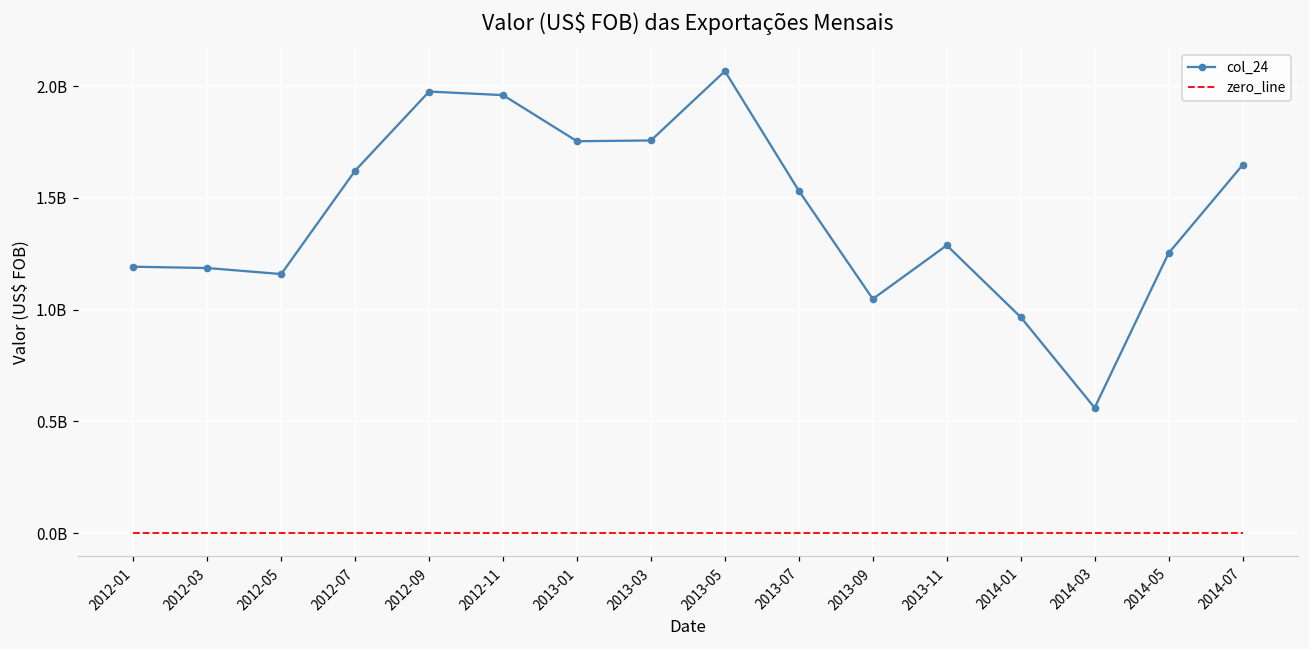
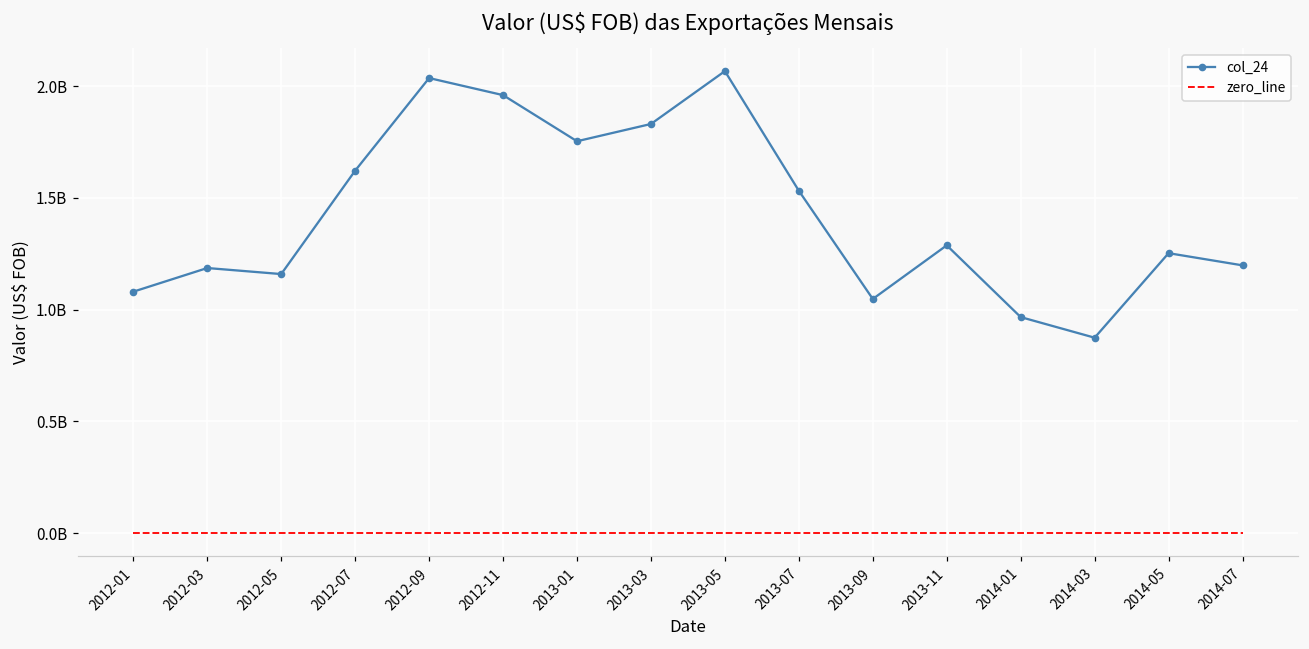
  {
    "col_24": {
-     "2012-01": 1190000000,
+     "2012-01": 1080000000,
      "2012-03": 1190000000,
      "2012-05": 1160000000,
      "2012-07": 1620000000,
-     "2012-09": 1980000000,
+     "2012-09": 2040000000,
      "2012-11": 1960000000,
      "2013-01": 1750000000,
-     "2013-03": 1760000000,
+     "2013-03": 1830000000,
      "2013-05": 2070000000,
      "2013-07": 1530000000,
      "2013-09": 1050000000,
      "2013-11": 1290000000,
      "2014-01": 970000000,
-     "2014-03": 560000000,
+     "2014-03": 870000000,
      "2014-05": 1250000000,
-     "2014-07": 1650000000
+     "2014-07": 1200000000
    },
    "zero_line": {
      "2012-01": 0,
      "2012-03": 0,
      "2012-05": 0,
      "2012-07": 0,
      "2012-09": 0,
      "2012-11": 0,
      "2013-01": 0,
      "2013-03": 0,
      "2013-05": 0,
      "2013-07": 0,
      "2013-09": 0,
      "2013-11": 0,
      "2014-01": 0,
      "2014-03": 0,
      "2014-05": 0,
      "2014-07": 0
    }
  }
